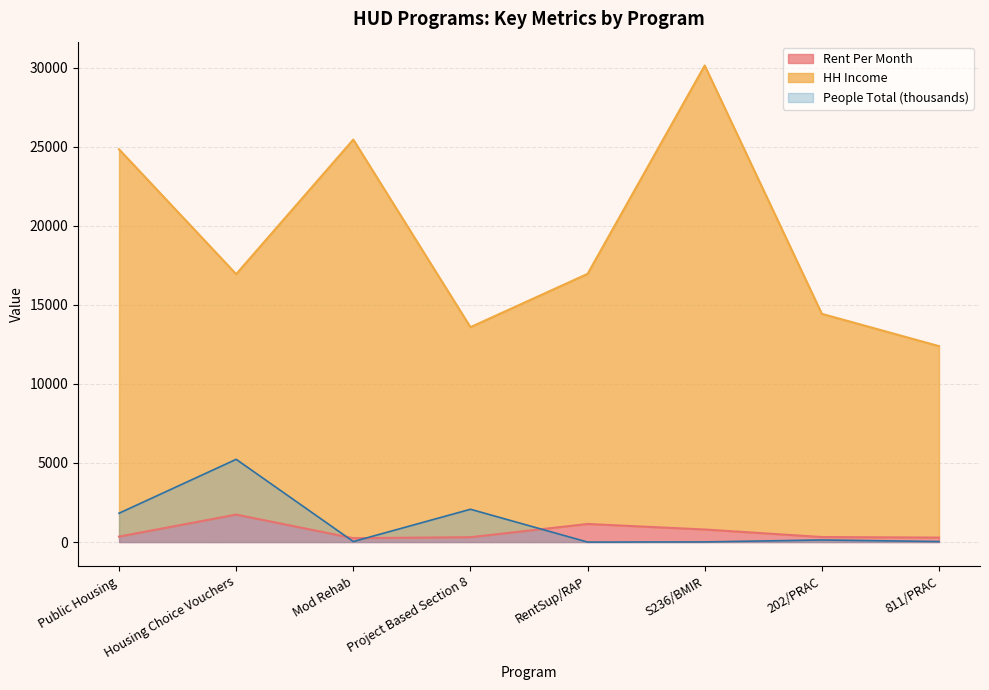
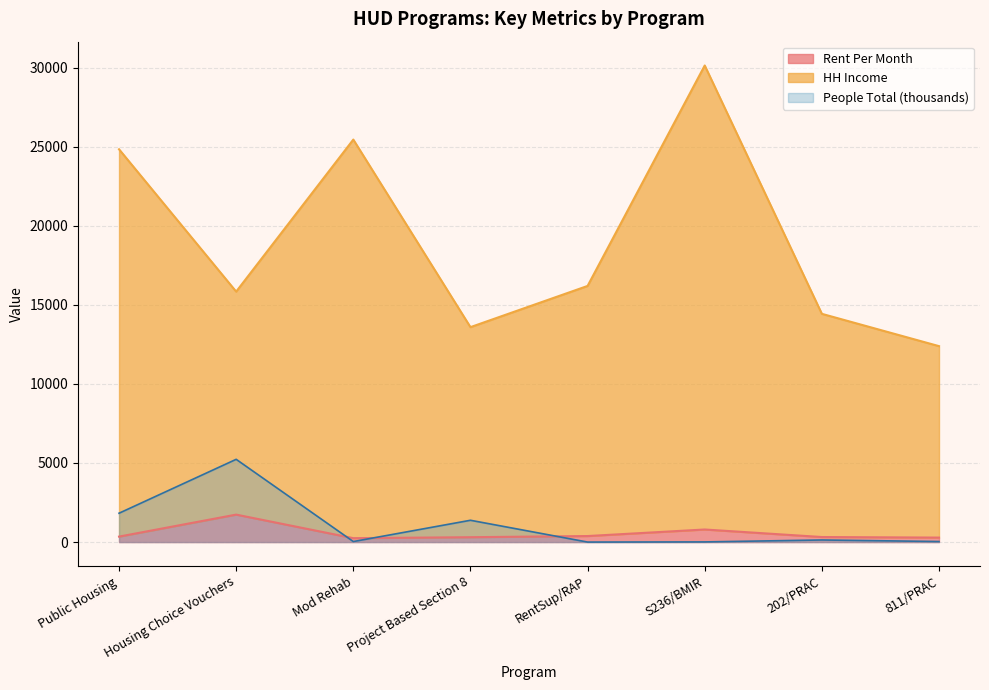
  {
    "Rent Per Month": {
      "Public Housing": 300,
      "Housing Choice Vouchers": 1700,
      "Mod Rehab": 200,
      "Project Based Section 8": 300,
-     "RentSup/RAP": 1100,
+     "RentSup/RAP": 400,
      "S236/BMIR": 800,
      "202/PRAC": 300,
      "811/PRAC": 300
    },
    "HH Income": {
      "Public Housing": 24500,
-     "Housing Choice Vouchers": 15200,
+     "Housing Choice Vouchers": 14100,
      "Mod Rehab": 25200,
      "Project Based Section 8": 13300,
      "RentSup/RAP": 15800,
      "S236/BMIR": 29300,
      "202/PRAC": 14100,
      "811/PRAC": 12100
    },
    "People Total (thousands)": {
      "Public Housing": 1800,
      "Housing Choice Vouchers": 5200,
      "Mod Rehab": 0,
-     "Project Based Section 8": 2100,
+     "Project Based Section 8": 1400,
      "RentSup/RAP": 0,
      "S236/BMIR": 0,
      "202/PRAC": 100,
      "811/PRAC": 0
    }
  }
